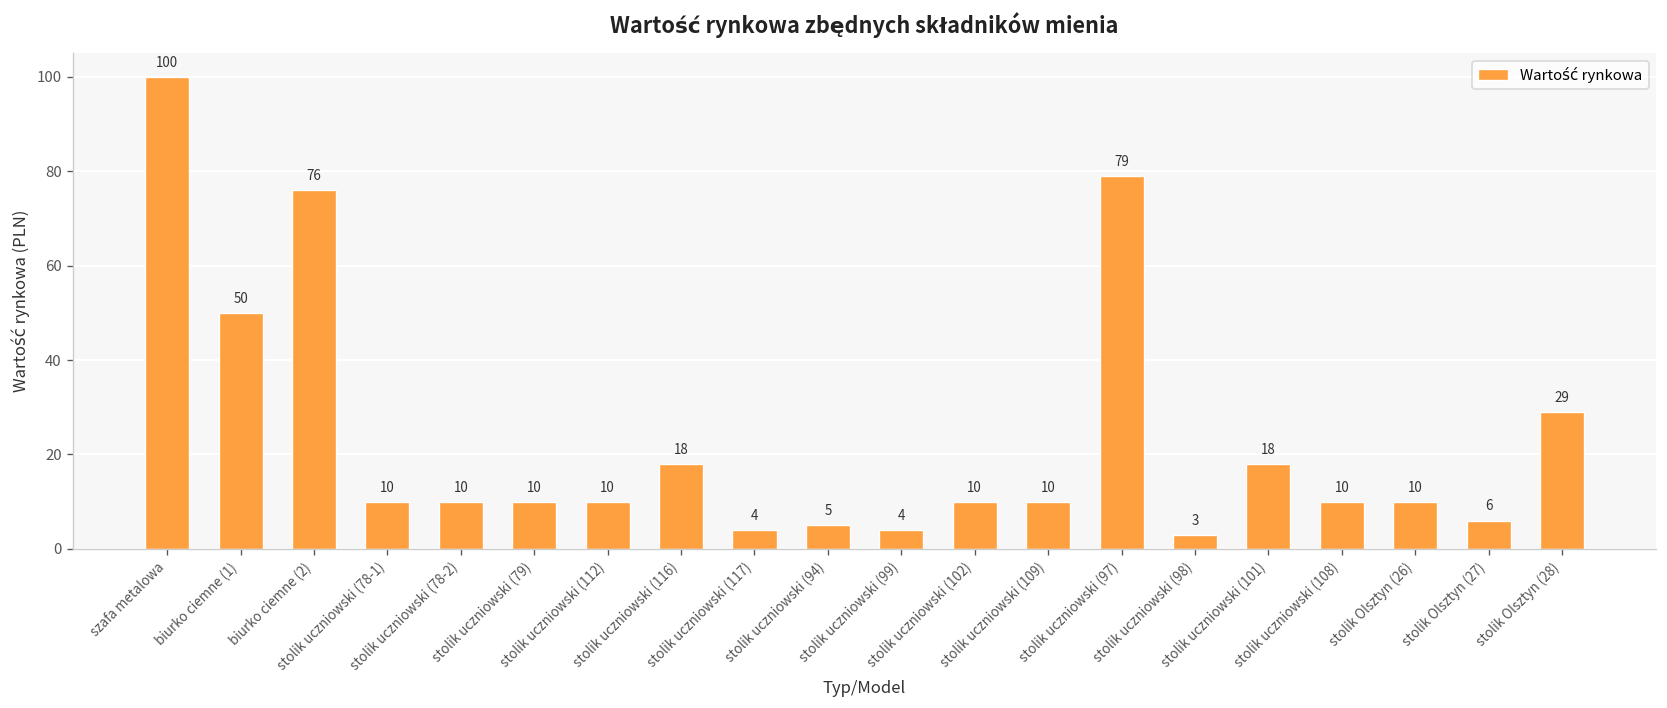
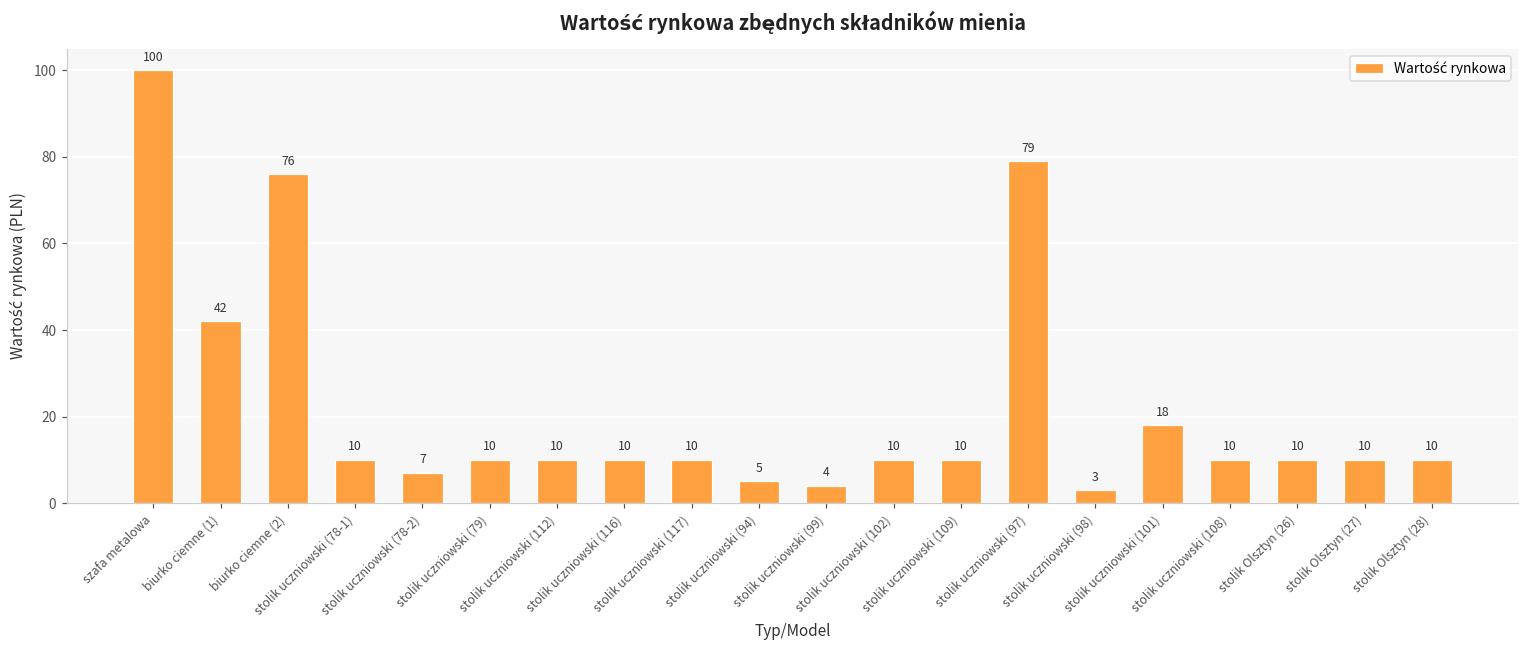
  {
    "szafa metalowa": 100,
-   "biurko ciemne (1)": 50,
+   "biurko ciemne (1)": 42,
    "biurko ciemne (2)": 76,
    "stolik uczniowski (78-1)": 10,
-   "stolik uczniowski (78-2)": 10,
+   "stolik uczniowski (78-2)": 7,
    "stolik uczniowski (79)": 10,
    "stolik uczniowski (112)": 10,
-   "stolik uczniowski (116)": 18,
-   "stolik uczniowski (117)": 4,
+   "stolik uczniowski (116)": 10,
+   "stolik uczniowski (117)": 10,
    "stolik uczniowski (94)": 5,
    "stolik uczniowski (99)": 4,
    "stolik uczniowski (102)": 10,
    "stolik uczniowski (109)": 10,
    "stolik uczniowski (97)": 79,
    "stolik uczniowski (98)": 3,
    "stolik uczniowski (101)": 18,
    "stolik uczniowski (108)": 10,
    "stolik Olsztyn (26)": 10,
-   "stolik Olsztyn (27)": 6,
-   "stolik Olsztyn (28)": 29
+   "stolik Olsztyn (27)": 10,
+   "stolik Olsztyn (28)": 10
  }
